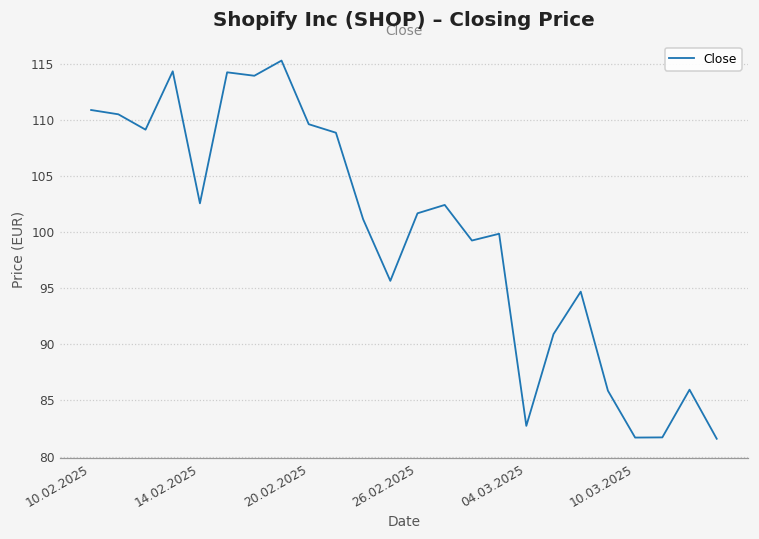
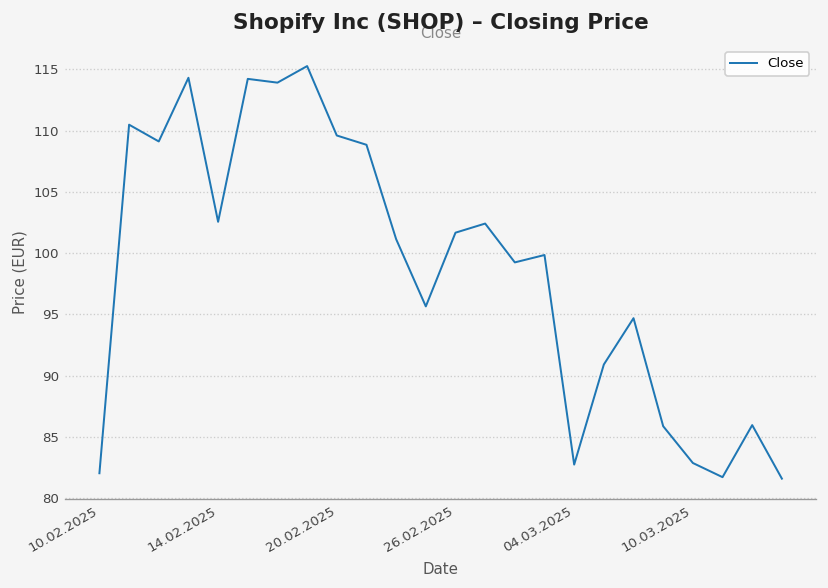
  {
-   "10.02.2025": 110.9,
+   "10.02.2025": 82.0,
    "14.02.2025": 102.6,
    "20.02.2025": 109.6,
    "26.02.2025": 101.7,
    "04.03.2025": 82.7,
-   "10.03.2025": 81.7
+   "10.03.2025": 82.9
  }
